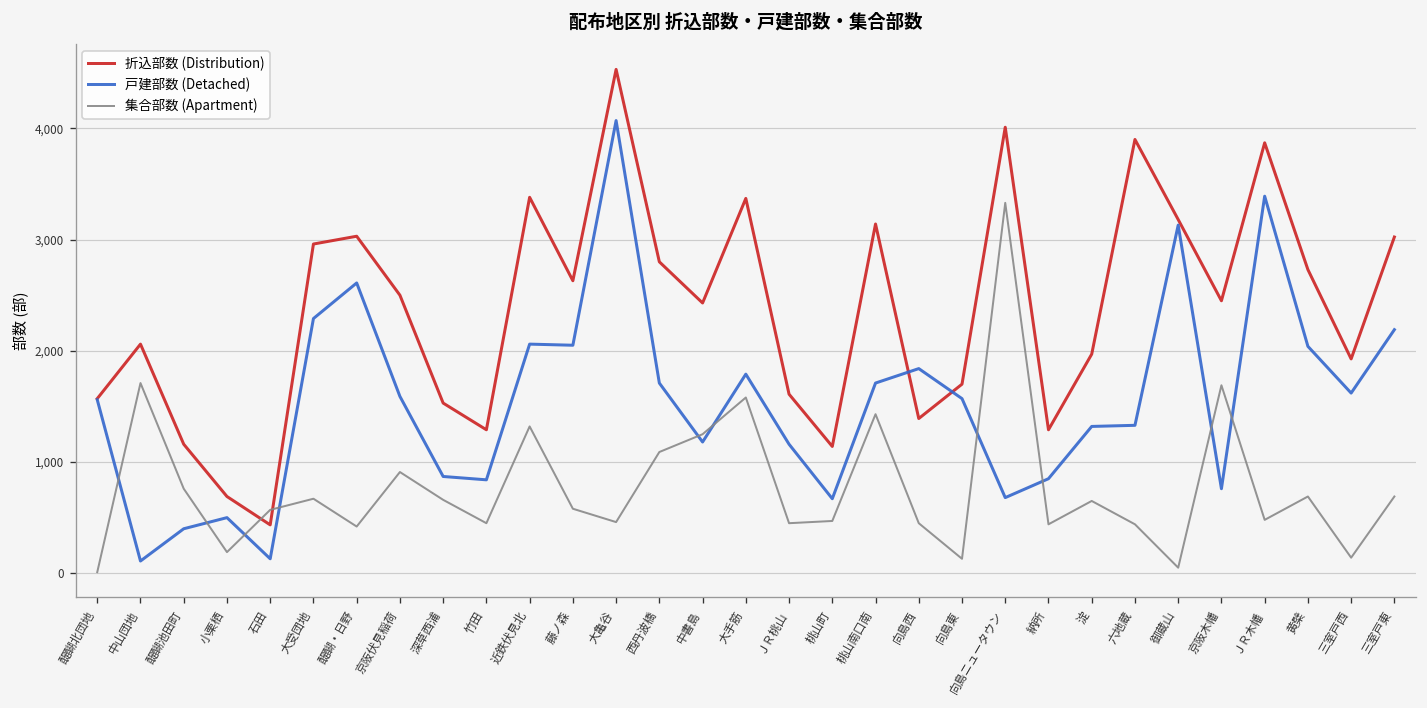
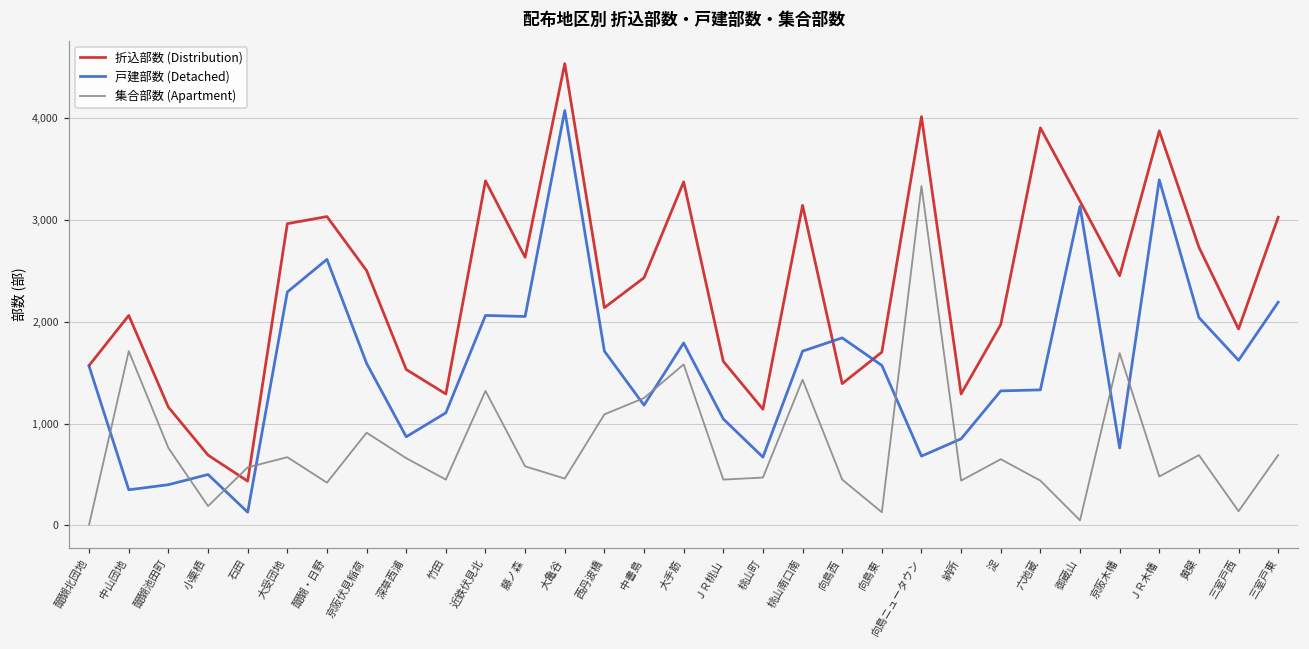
  {
    "折込部数 (Distribution)": {
      "中山団地": "2,100",
      "醍醐池田町": "1,200",
      "小栗栖": "700",
      "石田": "400",
      "大受団地": "3,000",
      "醍醐・日野": "3,000",
      "京阪伏見稲荷": "2,500",
      "深草西浦": "1,500",
      "竹田": "1,300",
      "近鉄伏見北": "3,400",
      "藤ノ森": "2,600",
      "大亀谷": "4,500",
-     "西丹波橋": "2,800",
+     "西丹波橋": "2,100",
      "中書島": "2,400",
      "大手筋": "3,400",
      "ＪＲ桃山": "1,600",
      "桃山町": "1,100",
      "桃山南口南": "3,100",
      "向島西": "1,400",
      "向島東": "1,700",
      "向島ニュータウン": "4,000",
      "納所": "1,300",
      "淀": "2,000",
      "六地蔵": "3,900",
      "御蔵山": "3,200",
      "京阪木幡": "2,500",
      "ＪＲ木幡": "3,900",
      "黄檗": "2,700",
      "三室戸西": "1,900",
      "三室戸東": "3,000"
    },
    "戸建部数 (Detached)": {
-     "中山団地": "100",
+     "中山団地": "400",
      "醍醐池田町": "400",
      "小栗栖": "500",
      "石田": "100",
      "大受団地": "2,300",
      "醍醐・日野": "2,600",
      "京阪伏見稲荷": "1,600",
      "深草西浦": "900",
-     "竹田": "800",
+     "竹田": "1,100",
      "近鉄伏見北": "2,100",
      "藤ノ森": "2,100",
      "大亀谷": "4,100",
      "西丹波橋": "1,700",
      "中書島": "1,200",
      "大手筋": "1,800",
-     "ＪＲ桃山": "1,200",
+     "ＪＲ桃山": "1,000",
      "桃山町": "700",
      "桃山南口南": "1,700",
      "向島西": "1,800",
      "向島東": "1,600",
      "向島ニュータウン": "700",
      "納所": "900",
      "淀": "1,300",
      "六地蔵": "1,300",
      "御蔵山": "3,100",
      "京阪木幡": "800",
      "ＪＲ木幡": "3,400",
      "黄檗": "2,000",
      "三室戸西": "1,600",
      "三室戸東": "2,200"
    },
    "集合部数 (Apartment)": {
      "醍醐北団地": "0",
      "中山団地": "1,700",
      "醍醐池田町": "800",
      "小栗栖": "200",
      "石田": "600",
      "大受団地": "700",
      "醍醐・日野": "400",
      "京阪伏見稲荷": "900",
      "深草西浦": "700",
      "竹田": "500",
      "近鉄伏見北": "1,300",
      "藤ノ森": "600",
      "大亀谷": "500",
      "西丹波橋": "1,100",
      "中書島": "1,300",
      "大手筋": "1,600",
      "ＪＲ桃山": "500",
      "桃山町": "500",
      "桃山南口南": "1,400",
      "向島西": "500",
      "向島東": "100",
      "向島ニュータウン": "3,300",
      "納所": "400",
      "淀": "700",
      "六地蔵": "400",
      "御蔵山": "100",
      "京阪木幡": "1,700",
      "ＪＲ木幡": "500",
      "黄檗": "700",
      "三室戸西": "100",
      "三室戸東": "700"
    }
  }
